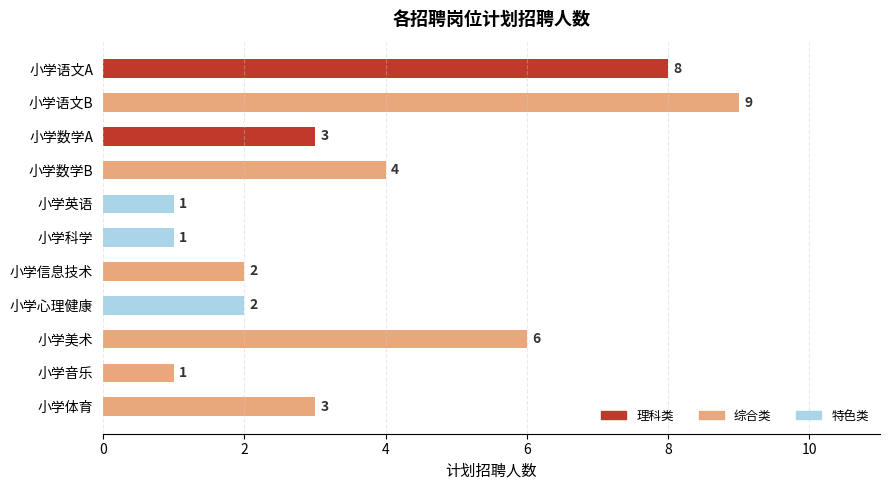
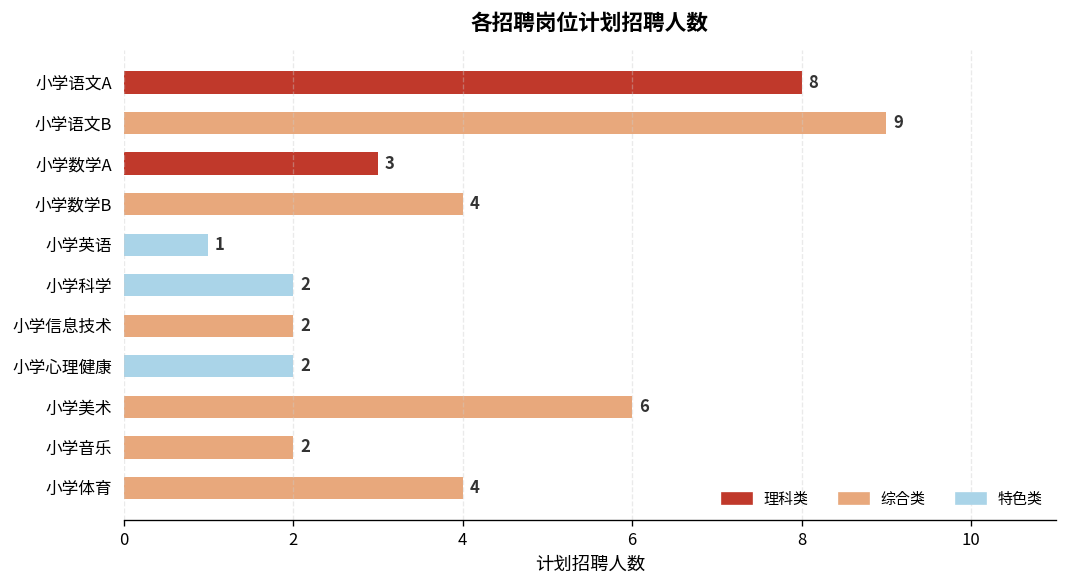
  {
    "小学语文A": 8,
    "小学语文B": 9,
    "小学数学A": 3,
    "小学数学B": 4,
    "小学英语": 1,
-   "小学科学": 1,
+   "小学科学": 2,
    "小学信息技术": 2,
    "小学心理健康": 2,
    "小学美术": 6,
-   "小学音乐": 1,
-   "小学体育": 3
+   "小学音乐": 2,
+   "小学体育": 4
  }
